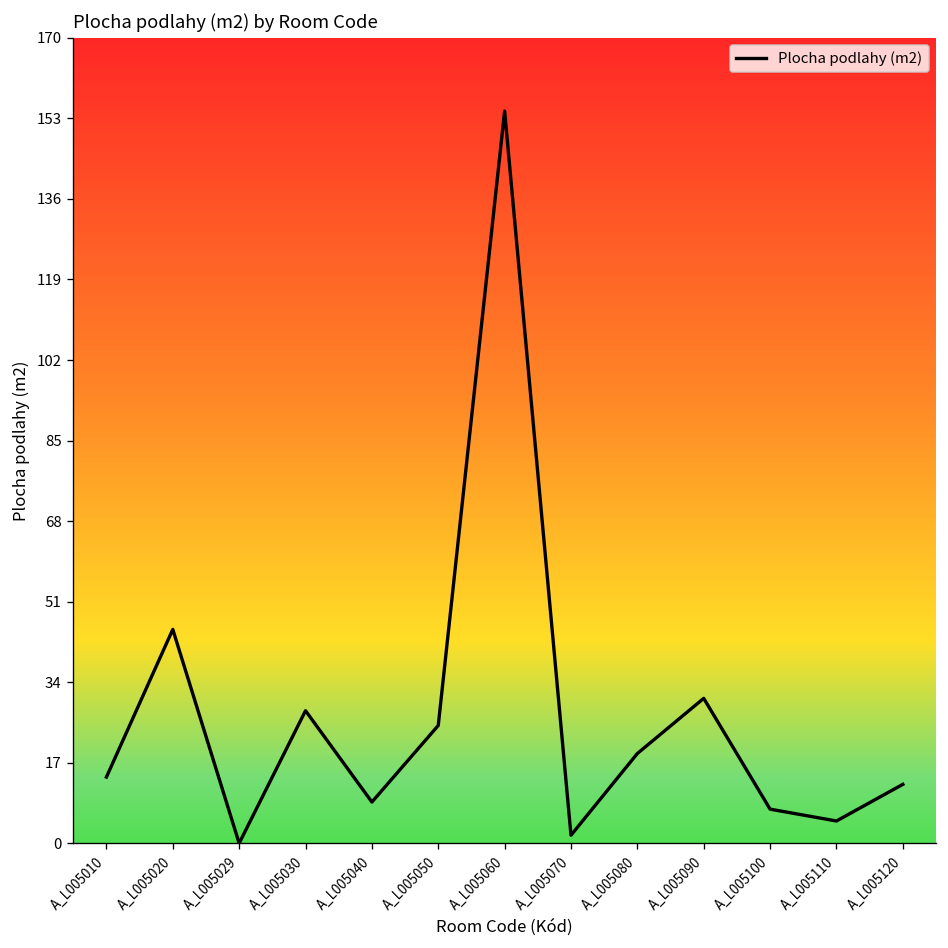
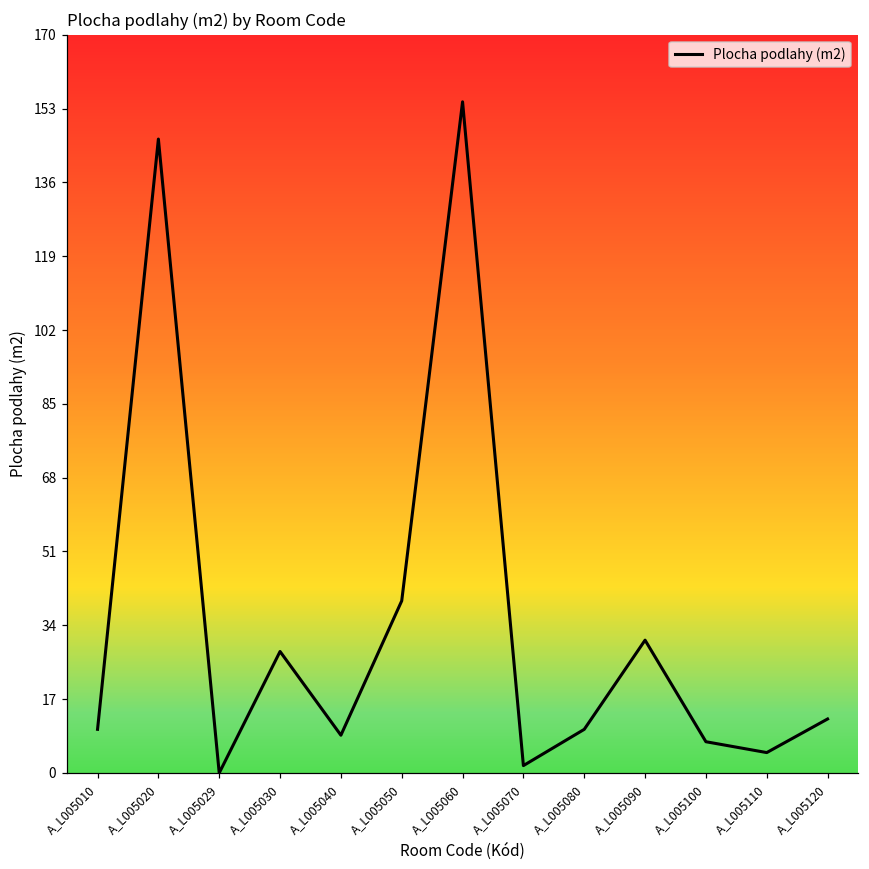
  {
-   "A_L005010": 14,
-   "A_L005020": 45,
+   "A_L005010": 10,
+   "A_L005020": 146,
    "A_L005029": 0,
    "A_L005030": 28,
    "A_L005040": 9,
-   "A_L005050": 25,
+   "A_L005050": 40,
    "A_L005060": 155,
    "A_L005070": 2,
-   "A_L005080": 19,
+   "A_L005080": 10,
    "A_L005090": 31,
    "A_L005100": 7,
    "A_L005110": 5,
    "A_L005120": 12
  }
